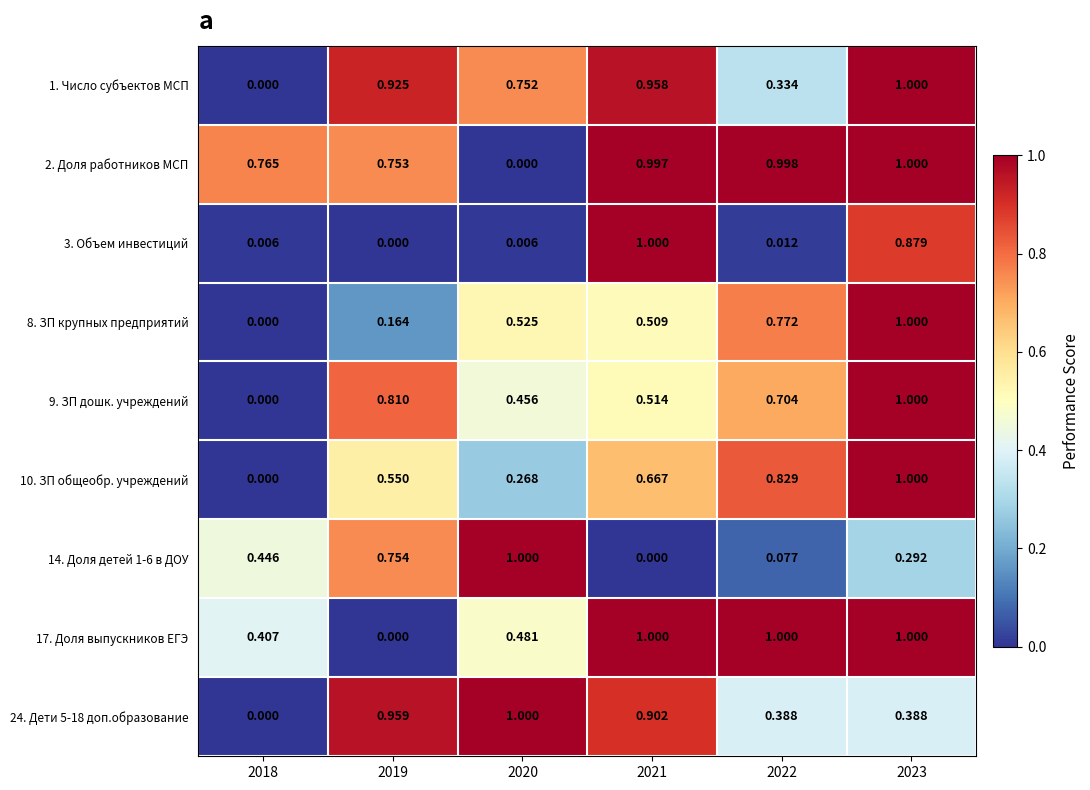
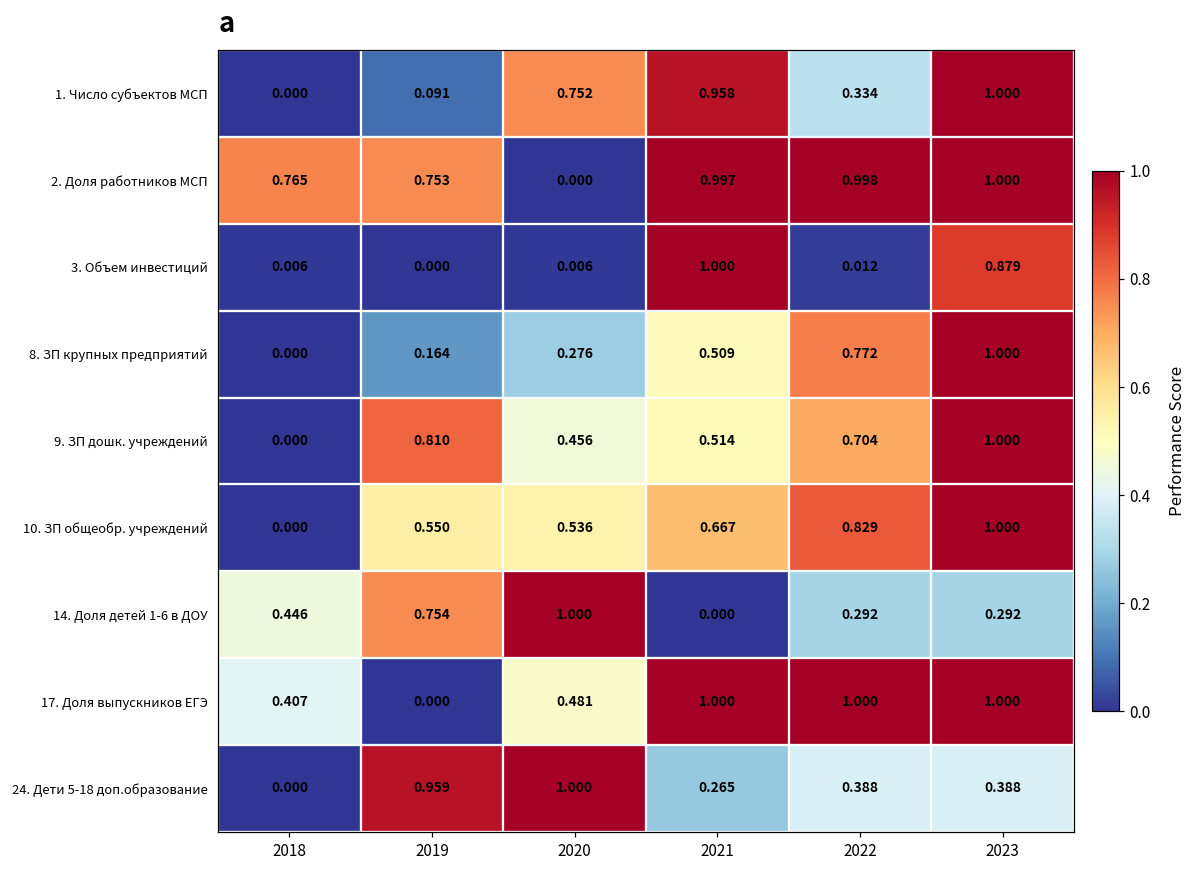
  {
    "1. Число субъектов МСП": {
      "2018": 0.000,
-     "2019": 0.925,
+     "2019": 0.091,
      "2020": 0.752,
      "2021": 0.958,
      "2022": 0.334,
      "2023": 1.000
    },
    "2. Доля работников МСП": {
      "2018": 0.765,
      "2019": 0.753,
      "2020": 0.000,
      "2021": 0.997,
      "2022": 0.998,
      "2023": 1.000
    },
    "3. Объем инвестиций": {
      "2018": 0.006,
      "2019": 0.000,
      "2020": 0.006,
      "2021": 1.000,
      "2022": 0.012,
      "2023": 0.879
    },
    "8. ЗП крупных предприятий": {
      "2018": 0.000,
      "2019": 0.164,
-     "2020": 0.525,
+     "2020": 0.276,
      "2021": 0.509,
      "2022": 0.772,
      "2023": 1.000
    },
    "9. ЗП дошк. учреждений": {
      "2018": 0.000,
      "2019": 0.810,
      "2020": 0.456,
      "2021": 0.514,
      "2022": 0.704,
      "2023": 1.000
    },
    "10. ЗП общеобр. учреждений": {
      "2018": 0.000,
      "2019": 0.550,
-     "2020": 0.268,
+     "2020": 0.536,
      "2021": 0.667,
      "2022": 0.829,
      "2023": 1.000
    },
    "14. Доля детей 1-6 в ДОУ": {
      "2018": 0.446,
      "2019": 0.754,
      "2020": 1.000,
      "2021": 0.000,
-     "2022": 0.077,
+     "2022": 0.292,
      "2023": 0.292
    },
    "17. Доля выпускников ЕГЭ": {
      "2018": 0.407,
      "2019": 0.000,
      "2020": 0.481,
      "2021": 1.000,
      "2022": 1.000,
      "2023": 1.000
    },
    "24. Дети 5-18 доп.образование": {
      "2018": 0.000,
      "2019": 0.959,
      "2020": 1.000,
-     "2021": 0.902,
+     "2021": 0.265,
      "2022": 0.388,
      "2023": 0.388
    }
  }
